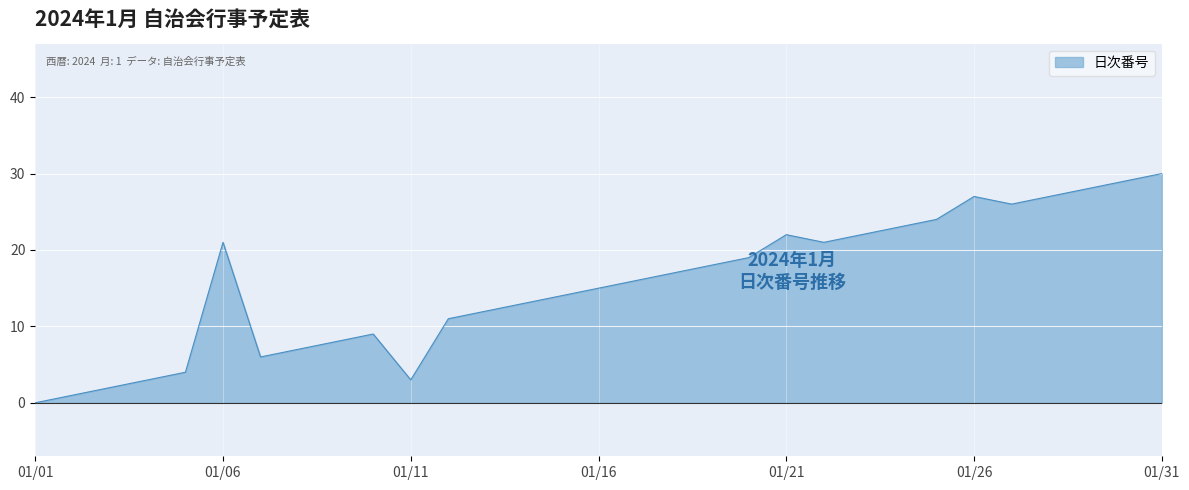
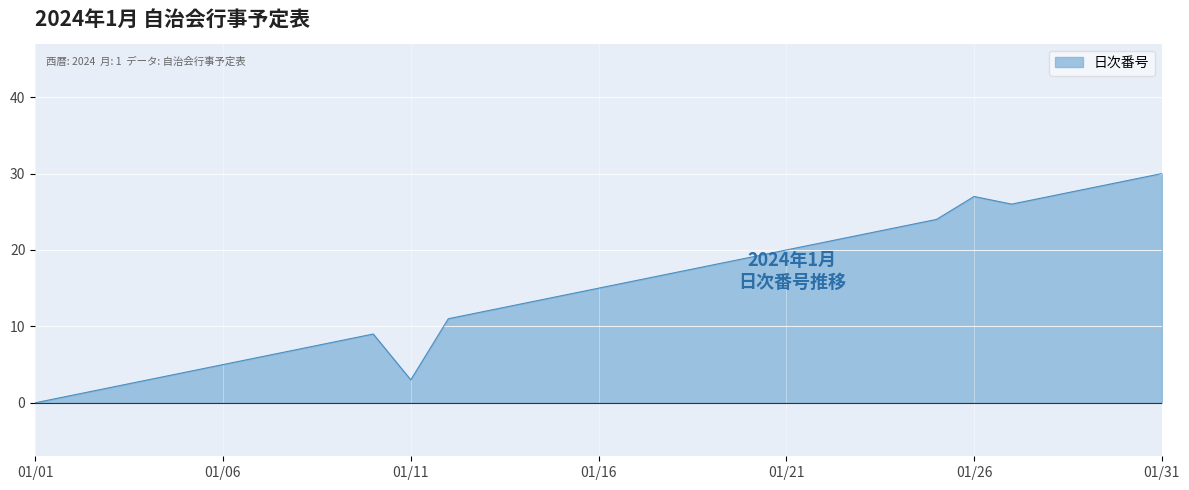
  {
    "01/01": 0,
-   "01/06": 21,
+   "01/06": 5,
    "01/11": 3,
    "01/16": 15,
-   "01/21": 22,
+   "01/21": 20,
    "01/26": 27,
    "01/31": 30
  }
